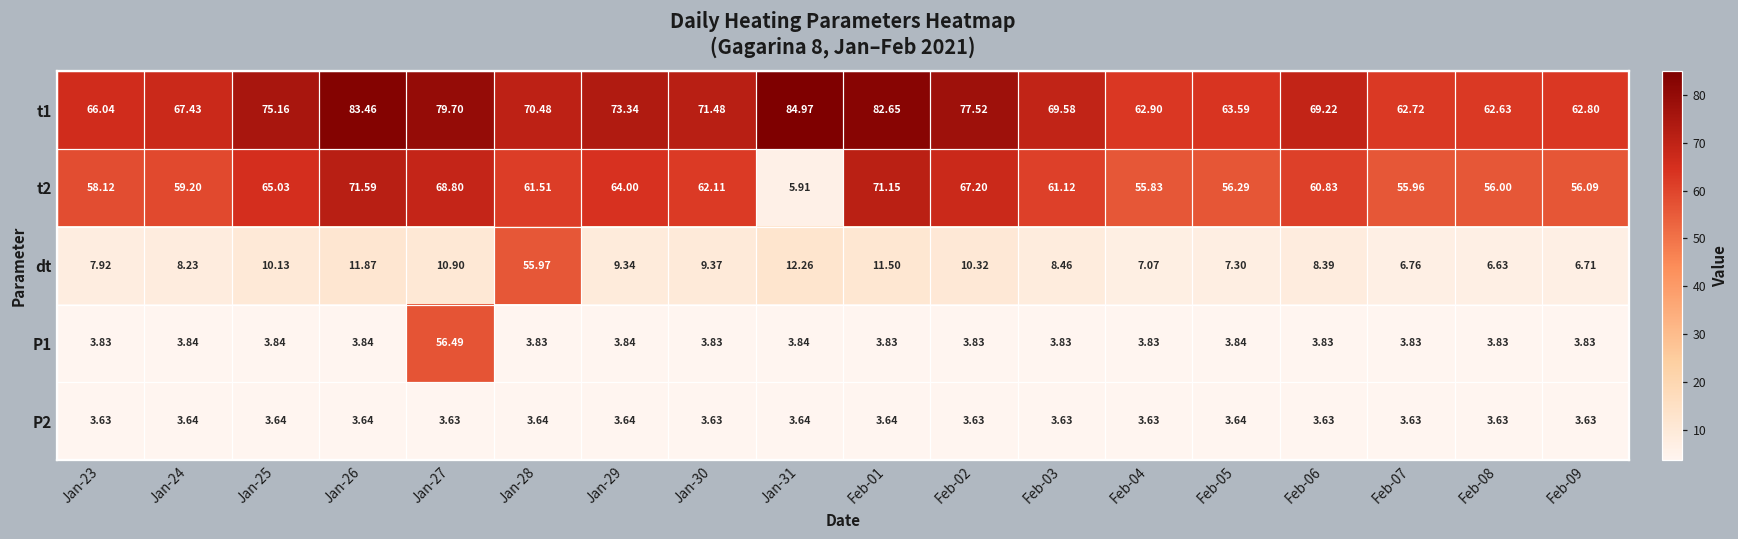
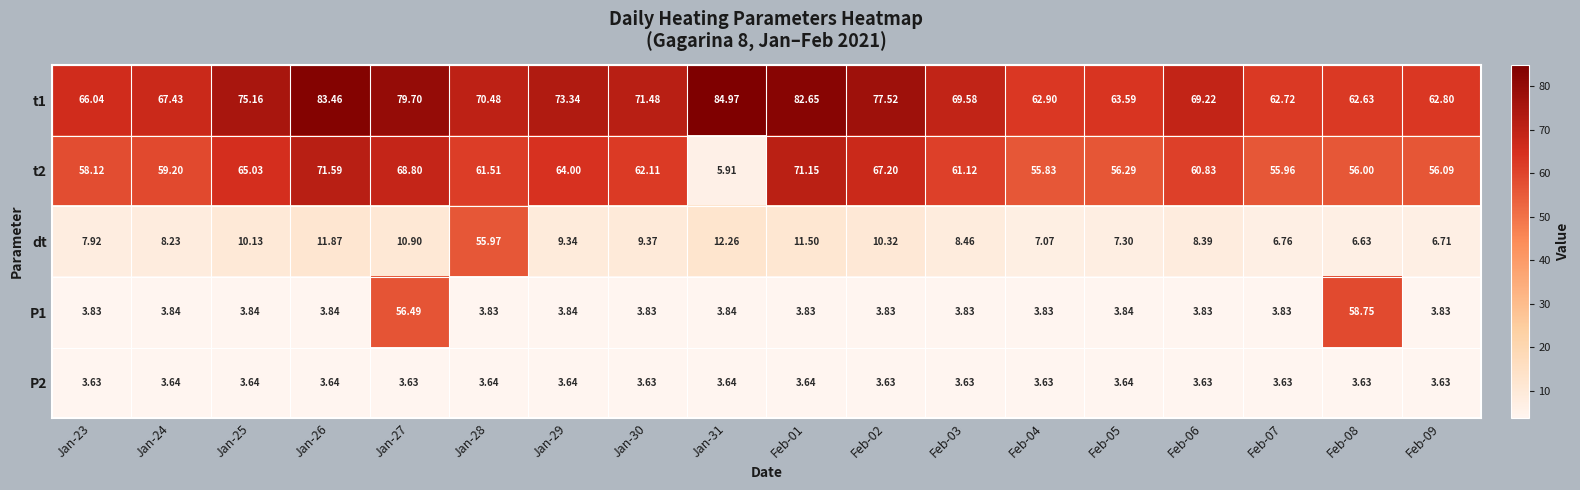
  {
    "t1": {
      "Jan-23": 66.04,
      "Jan-24": 67.43,
      "Jan-25": 75.16,
      "Jan-26": 83.46,
      "Jan-27": 79.70,
      "Jan-28": 70.48,
      "Jan-29": 73.34,
      "Jan-30": 71.48,
      "Jan-31": 84.97,
      "Feb-01": 82.65,
      "Feb-02": 77.52,
      "Feb-03": 69.58,
      "Feb-04": 62.90,
      "Feb-05": 63.59,
      "Feb-06": 69.22,
      "Feb-07": 62.72,
      "Feb-08": 62.63,
      "Feb-09": 62.80
    },
    "t2": {
      "Jan-23": 58.12,
      "Jan-24": 59.20,
      "Jan-25": 65.03,
      "Jan-26": 71.59,
      "Jan-27": 68.80,
      "Jan-28": 61.51,
      "Jan-29": 64.00,
      "Jan-30": 62.11,
      "Jan-31": 5.91,
      "Feb-01": 71.15,
      "Feb-02": 67.20,
      "Feb-03": 61.12,
      "Feb-04": 55.83,
      "Feb-05": 56.29,
      "Feb-06": 60.83,
      "Feb-07": 55.96,
      "Feb-08": 56.00,
      "Feb-09": 56.09
    },
    "dt": {
      "Jan-23": 7.92,
      "Jan-24": 8.23,
      "Jan-25": 10.13,
      "Jan-26": 11.87,
      "Jan-27": 10.90,
      "Jan-28": 55.97,
      "Jan-29": 9.34,
      "Jan-30": 9.37,
      "Jan-31": 12.26,
      "Feb-01": 11.50,
      "Feb-02": 10.32,
      "Feb-03": 8.46,
      "Feb-04": 7.07,
      "Feb-05": 7.30,
      "Feb-06": 8.39,
      "Feb-07": 6.76,
      "Feb-08": 6.63,
      "Feb-09": 6.71
    },
    "P1": {
      "Jan-23": 3.83,
      "Jan-24": 3.84,
      "Jan-25": 3.84,
      "Jan-26": 3.84,
      "Jan-27": 56.49,
      "Jan-28": 3.83,
      "Jan-29": 3.84,
      "Jan-30": 3.83,
      "Jan-31": 3.84,
      "Feb-01": 3.83,
      "Feb-02": 3.83,
      "Feb-03": 3.83,
      "Feb-04": 3.83,
      "Feb-05": 3.84,
      "Feb-06": 3.83,
      "Feb-07": 3.83,
-     "Feb-08": 3.83,
+     "Feb-08": 58.75,
      "Feb-09": 3.83
    },
    "P2": {
      "Jan-23": 3.63,
      "Jan-24": 3.64,
      "Jan-25": 3.64,
      "Jan-26": 3.64,
      "Jan-27": 3.63,
      "Jan-28": 3.64,
      "Jan-29": 3.64,
      "Jan-30": 3.63,
      "Jan-31": 3.64,
      "Feb-01": 3.64,
      "Feb-02": 3.63,
      "Feb-03": 3.63,
      "Feb-04": 3.63,
      "Feb-05": 3.64,
      "Feb-06": 3.63,
      "Feb-07": 3.63,
      "Feb-08": 3.63,
      "Feb-09": 3.63
    }
  }
